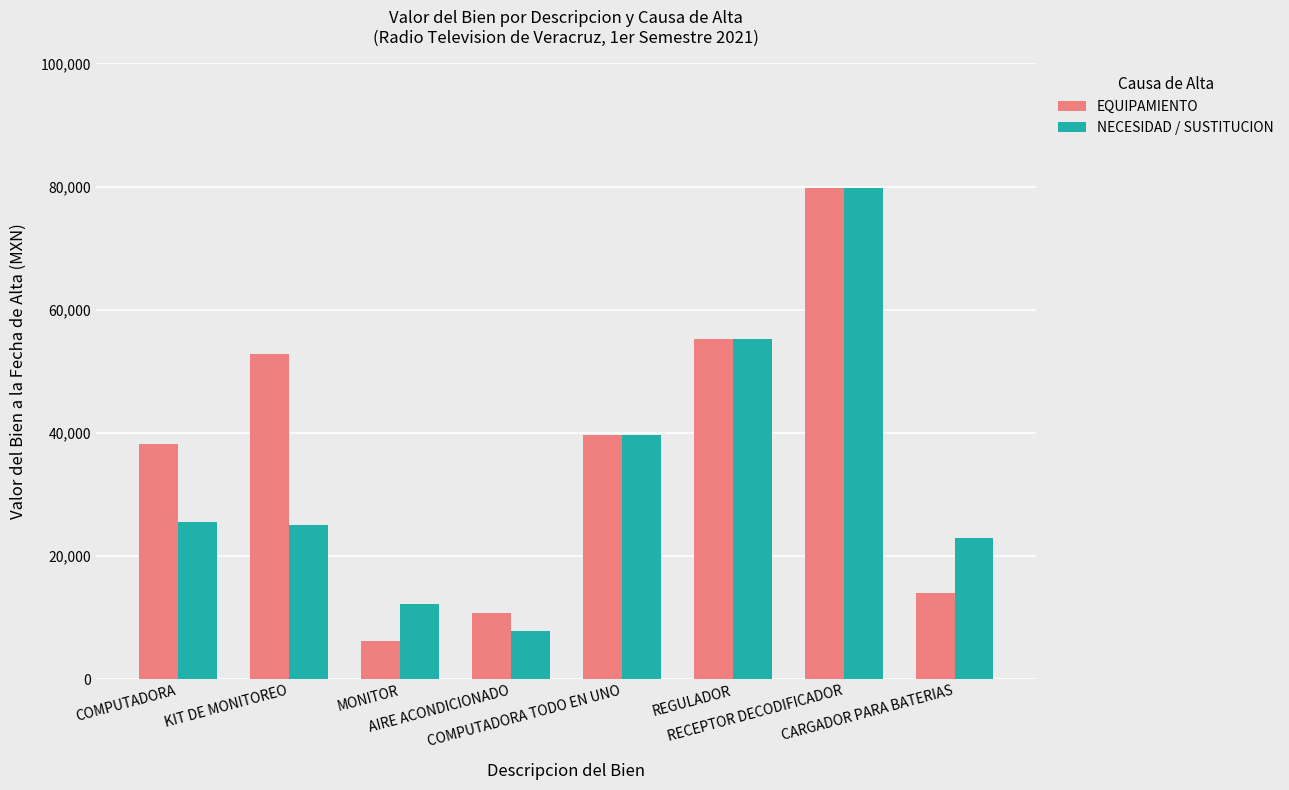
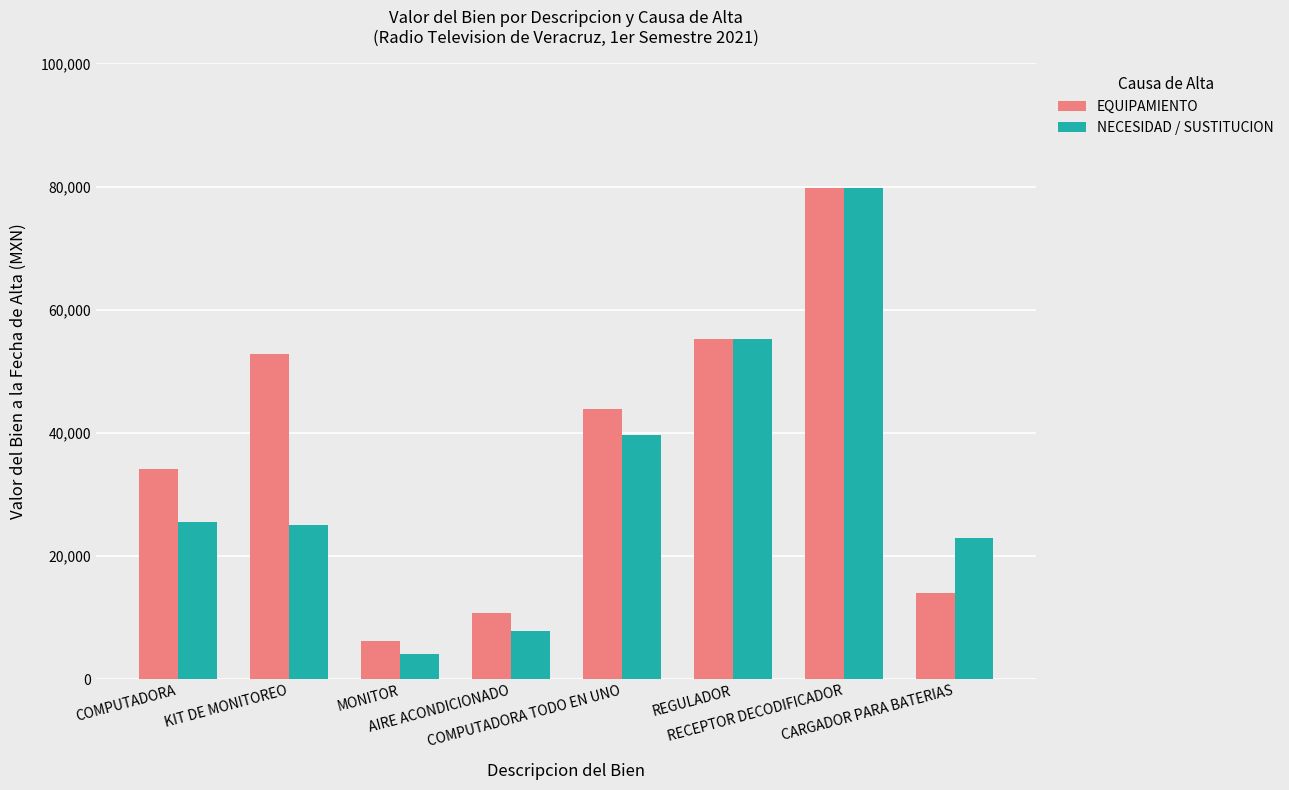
  {
    "EQUIPAMIENTO": {
-     "COMPUTADORA": "38,000",
+     "COMPUTADORA": "34,000",
      "KIT DE MONITOREO": "53,000",
      "MONITOR": "6,000",
      "AIRE ACONDICIONADO": "11,000",
-     "COMPUTADORA TODO EN UNO": "40,000",
+     "COMPUTADORA TODO EN UNO": "44,000",
      "REGULADOR": "55,000",
      "RECEPTOR DECODIFICADOR": "80,000",
      "CARGADOR PARA BATERIAS": "14,000"
    },
    "NECESIDAD / SUSTITUCION": {
      "COMPUTADORA": "25,000",
      "KIT DE MONITOREO": "25,000",
-     "MONITOR": "12,000",
+     "MONITOR": "4,000",
      "AIRE ACONDICIONADO": "8,000",
      "COMPUTADORA TODO EN UNO": "40,000",
      "REGULADOR": "55,000",
      "RECEPTOR DECODIFICADOR": "80,000",
      "CARGADOR PARA BATERIAS": "23,000"
    }
  }
